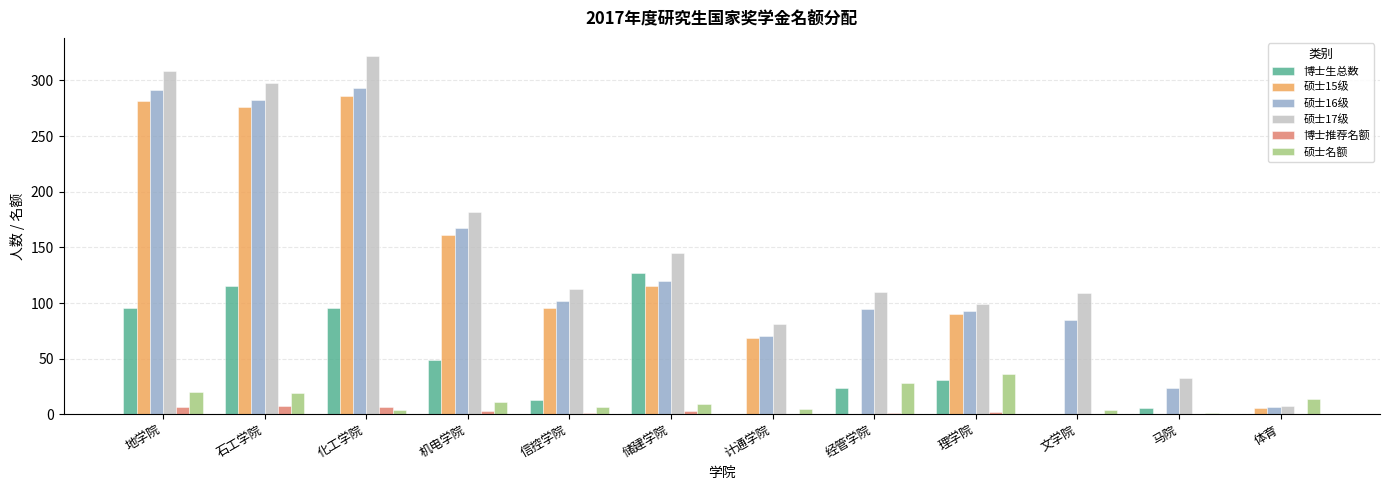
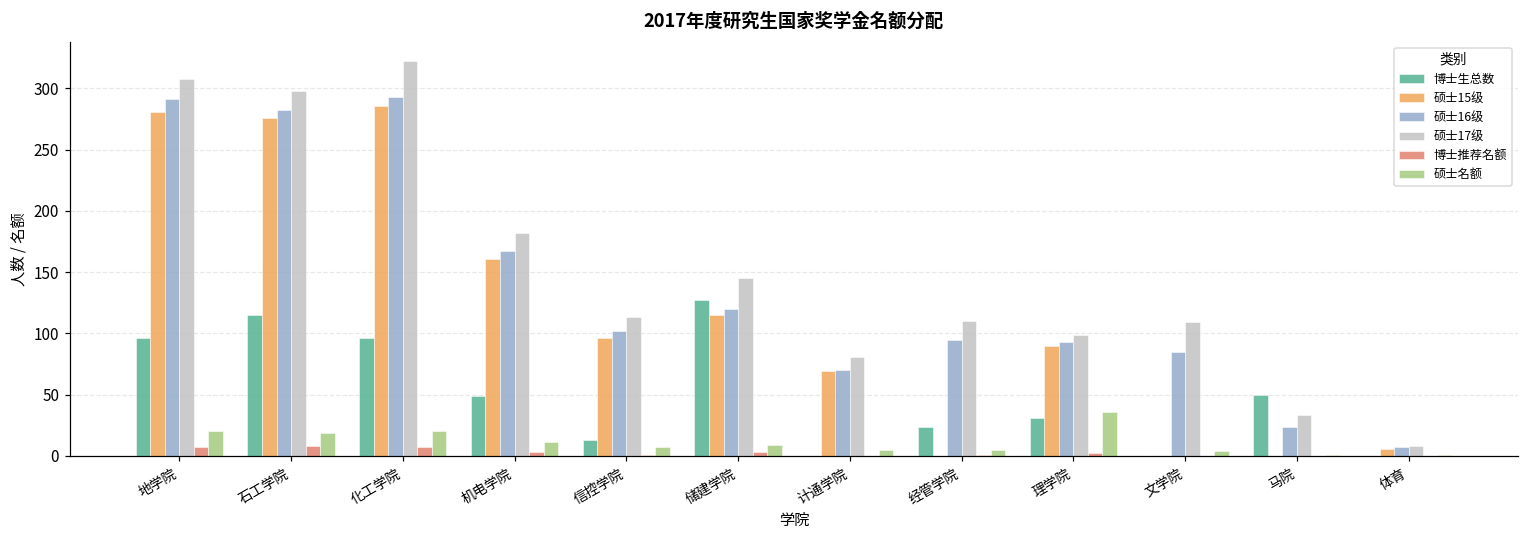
  {
    "博士生总数": {
      "地学院": 96,
      "石工学院": 115,
      "化工学院": 96,
      "机电学院": 49,
      "信控学院": 13,
      "储建学院": 127,
      "计通学院": 0,
      "经管学院": 24,
      "理学院": 31,
      "文学院": 0,
-     "马院": 6,
+     "马院": 50,
      "体育": 0
    },
    "硕士名额": {
      "地学院": 20,
      "石工学院": 19,
-     "化工学院": 4,
+     "化工学院": 20,
      "机电学院": 11,
      "信控学院": 7,
      "储建学院": 9,
      "计通学院": 5,
-     "经管学院": 28,
+     "经管学院": 5,
      "理学院": 36,
      "文学院": 4,
-     "体育": 14
+     "体育": 1
    }
  }
